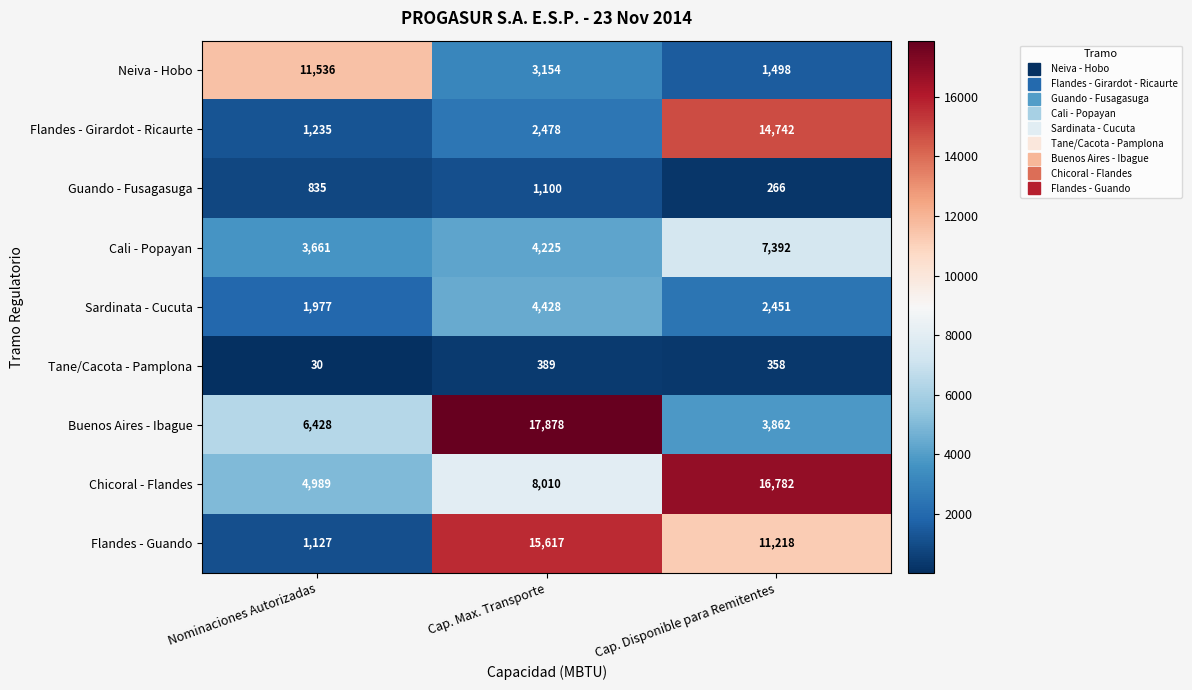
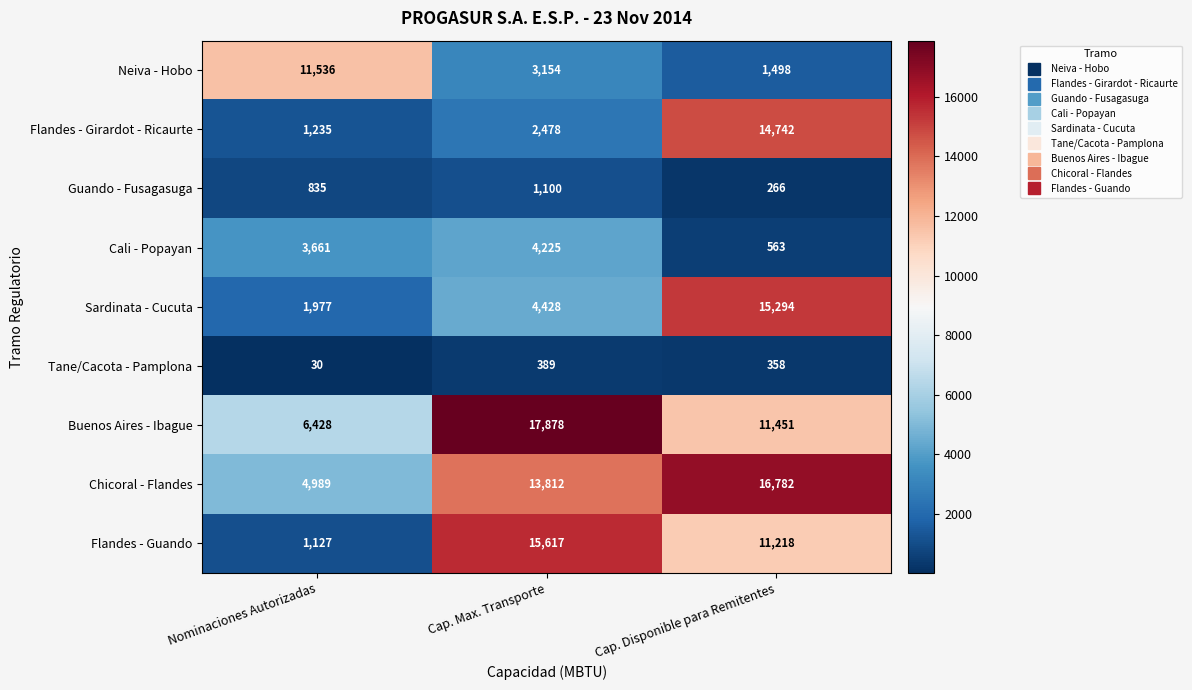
  {
    "Neiva - Hobo": {
      "Nominaciones Autorizadas": "11,536",
      "Cap. Max. Transporte": "3,154",
      "Cap. Disponible para Remitentes": "1,498"
    },
    "Flandes - Girardot - Ricaurte": {
      "Nominaciones Autorizadas": "1,235",
      "Cap. Max. Transporte": "2,478",
      "Cap. Disponible para Remitentes": "14,742"
    },
    "Guando - Fusagasuga": {
      "Nominaciones Autorizadas": "835",
      "Cap. Max. Transporte": "1,100",
      "Cap. Disponible para Remitentes": "266"
    },
    "Cali - Popayan": {
      "Nominaciones Autorizadas": "3,661",
      "Cap. Max. Transporte": "4,225",
-     "Cap. Disponible para Remitentes": "7,392"
+     "Cap. Disponible para Remitentes": "563"
    },
    "Sardinata - Cucuta": {
      "Nominaciones Autorizadas": "1,977",
      "Cap. Max. Transporte": "4,428",
-     "Cap. Disponible para Remitentes": "2,451"
+     "Cap. Disponible para Remitentes": "15,294"
    },
    "Tane/Cacota - Pamplona": {
      "Nominaciones Autorizadas": "30",
      "Cap. Max. Transporte": "389",
      "Cap. Disponible para Remitentes": "358"
    },
    "Buenos Aires - Ibague": {
      "Nominaciones Autorizadas": "6,428",
      "Cap. Max. Transporte": "17,878",
-     "Cap. Disponible para Remitentes": "3,862"
+     "Cap. Disponible para Remitentes": "11,451"
    },
    "Chicoral - Flandes": {
      "Nominaciones Autorizadas": "4,989",
-     "Cap. Max. Transporte": "8,010",
+     "Cap. Max. Transporte": "13,812",
      "Cap. Disponible para Remitentes": "16,782"
    },
    "Flandes - Guando": {
      "Nominaciones Autorizadas": "1,127",
      "Cap. Max. Transporte": "15,617",
      "Cap. Disponible para Remitentes": "11,218"
    }
  }
